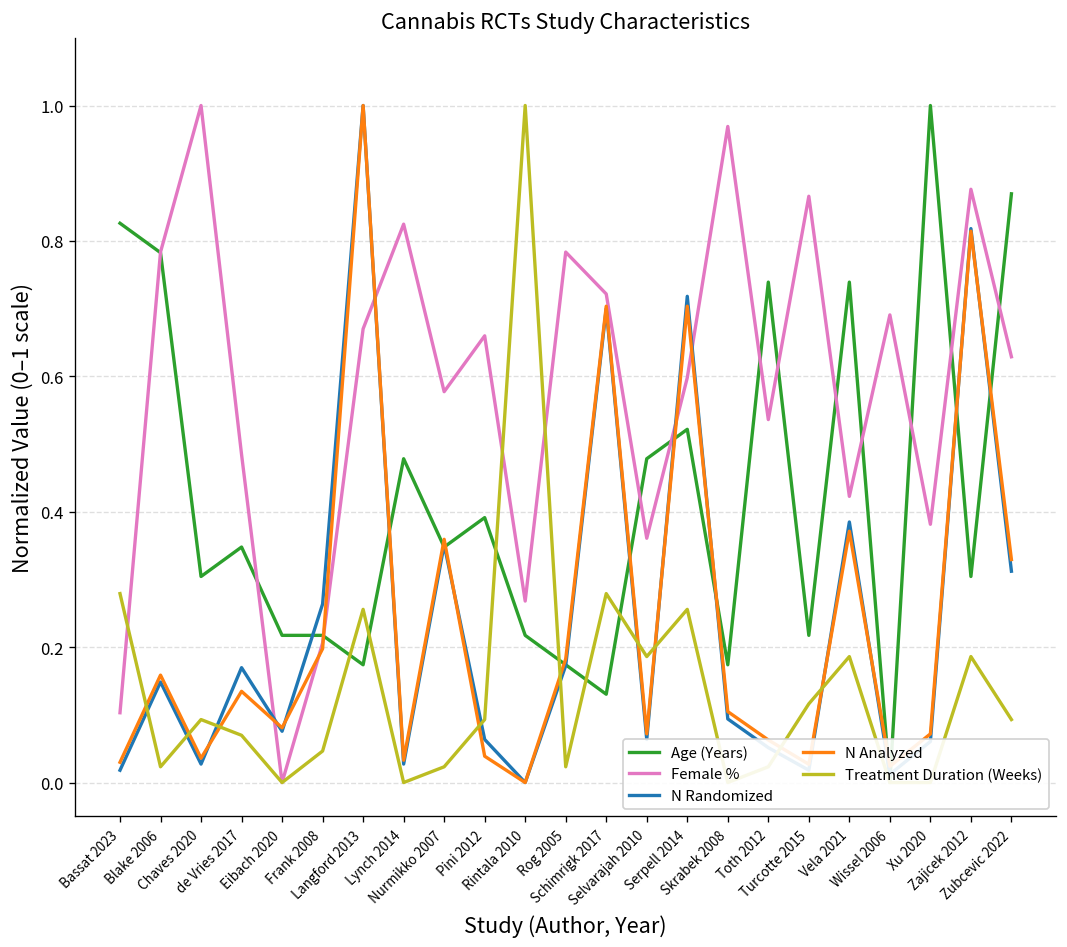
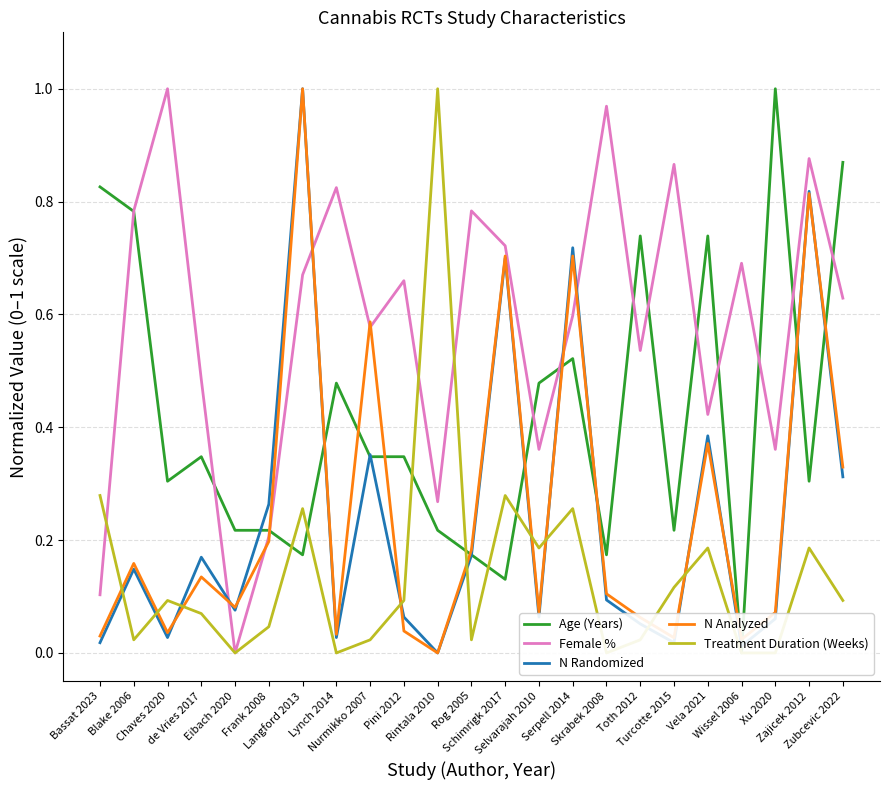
  {
    "Age (Years)": {
      "Bassat 2023": 0.83,
      "Chaves 2020": 0.30,
      "de Vries 2017": 0.35,
      "Eibach 2020": 0.22,
      "Frank 2008": 0.22,
      "Langford 2013": 0.17,
      "Lynch 2014": 0.48,
-     "Pini 2012": 0.39,
+     "Pini 2012": 0.35,
      "Rintala 2010": 0.22,
      "Schimrigk 2017": 0.13,
      "Selvarajah 2010": 0.48,
      "Serpell 2014": 0.52,
      "Skrabek 2008": 0.17,
      "Toth 2012": 0.74,
      "Turcotte 2015": 0.22,
      "Vela 2021": 0.74,
      "Xu 2020": 1.00,
      "Zajicek 2012": 0.30,
      "Zubcevic 2022": 0.87
    },
    "Female %": {
      "Bassat 2023": 0.10,
      "Chaves 2020": 1.00,
      "de Vries 2017": 0.48,
      "Frank 2008": 0.21,
      "Langford 2013": 0.67,
      "Lynch 2014": 0.82,
      "Nurmikko 2007": 0.58,
      "Pini 2012": 0.66,
      "Rintala 2010": 0.27,
      "Rog 2005": 0.78,
      "Schimrigk 2017": 0.72,
      "Selvarajah 2010": 0.36,
      "Serpell 2014": 0.60,
      "Skrabek 2008": 0.97,
      "Toth 2012": 0.54,
      "Turcotte 2015": 0.87,
      "Vela 2021": 0.42,
      "Wissel 2006": 0.69,
-     "Xu 2020": 0.38,
+     "Xu 2020": 0.36,
      "Zajicek 2012": 0.88,
      "Zubcevic 2022": 0.63
    },
    "N Randomized": {
      "Bassat 2023": 0.02,
      "Blake 2006": 0.15,
      "Chaves 2020": 0.03,
      "de Vries 2017": 0.17,
      "Eibach 2020": 0.08,
      "Frank 2008": 0.26,
      "Lynch 2014": 0.03,
      "Pini 2012": 0.06,
      "Serpell 2014": 0.72,
      "Skrabek 2008": 0.09,
      "Vela 2021": 0.38,
      "Zubcevic 2022": 0.31
    },
    "N Analyzed": {
      "Bassat 2023": 0.03,
      "Blake 2006": 0.16,
      "Chaves 2020": 0.04,
      "de Vries 2017": 0.13,
      "Eibach 2020": 0.08,
      "Frank 2008": 0.20,
      "Lynch 2014": 0.03,
-     "Nurmikko 2007": 0.36,
+     "Nurmikko 2007": 0.59,
      "Pini 2012": 0.04,
      "Rog 2005": 0.18,
      "Selvarajah 2010": 0.07,
      "Serpell 2014": 0.70,
      "Skrabek 2008": 0.10,
      "Vela 2021": 0.37,
      "Xu 2020": 0.07,
      "Zubcevic 2022": 0.33
    },
    "Treatment Duration (Weeks)": {
      "Bassat 2023": 0.28,
      "Blake 2006": 0.02,
      "Chaves 2020": 0.09,
      "de Vries 2017": 0.07,
      "Frank 2008": 0.05,
      "Langford 2013": 0.26,
      "Lynch 2014": 0.00,
      "Nurmikko 2007": 0.02,
      "Pini 2012": 0.09,
      "Rintala 2010": 1.00,
      "Rog 2005": 0.02,
      "Schimrigk 2017": 0.28,
      "Selvarajah 2010": 0.19,
      "Serpell 2014": 0.26,
      "Turcotte 2015": 0.12,
      "Vela 2021": 0.19,
      "Zajicek 2012": 0.19,
      "Zubcevic 2022": 0.09
    }
  }
